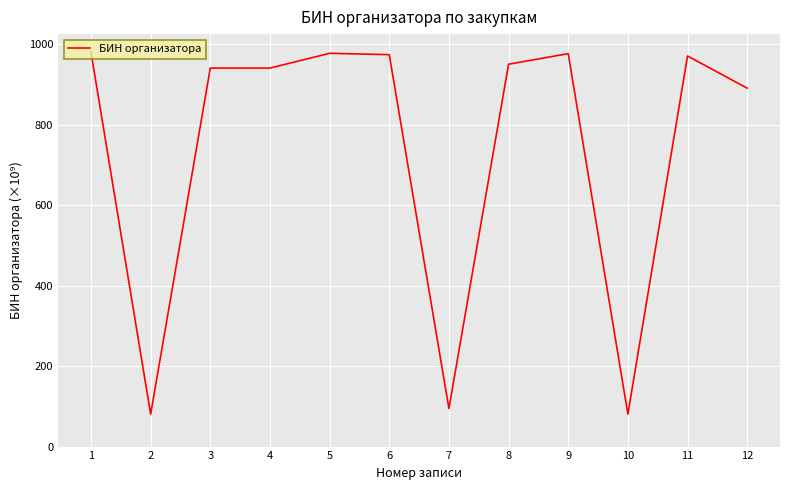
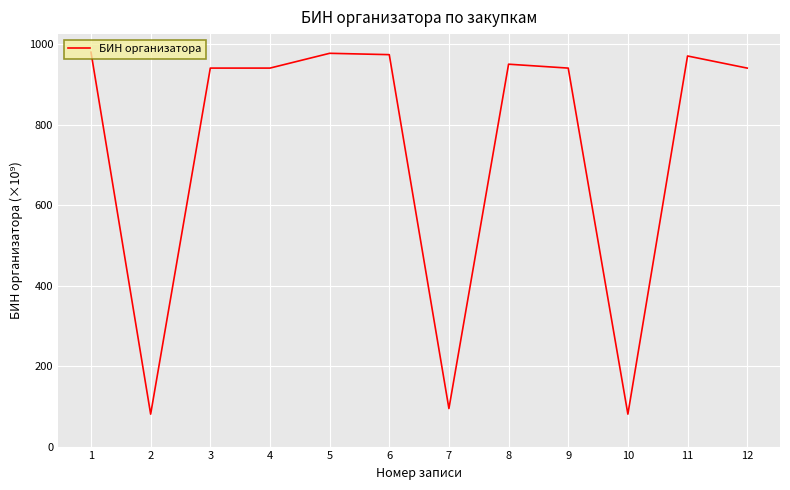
  {
    "2": 80,
    "3": 940,
    "4": 940,
    "5": 980,
    "6": 970,
    "7": 90,
    "8": 950,
-   "9": 980,
+   "9": 940,
    "10": 80,
    "11": 970,
-   "12": 890
+   "12": 940
  }
